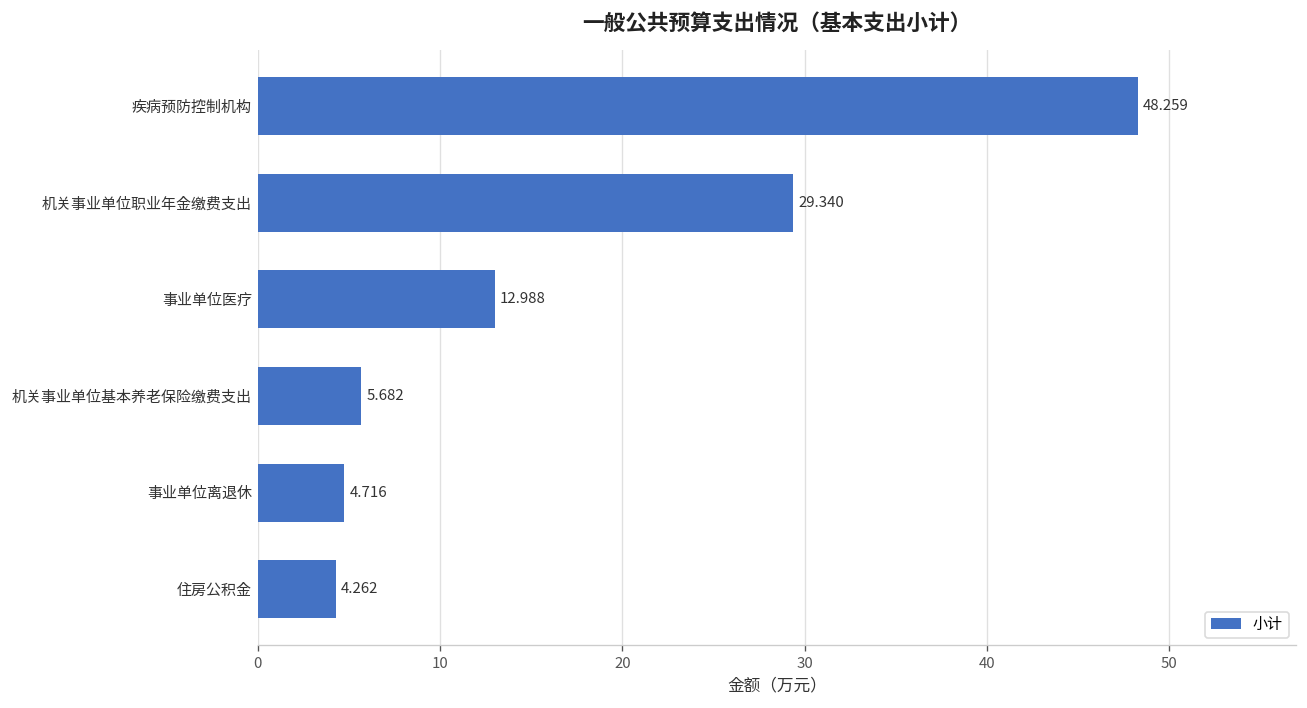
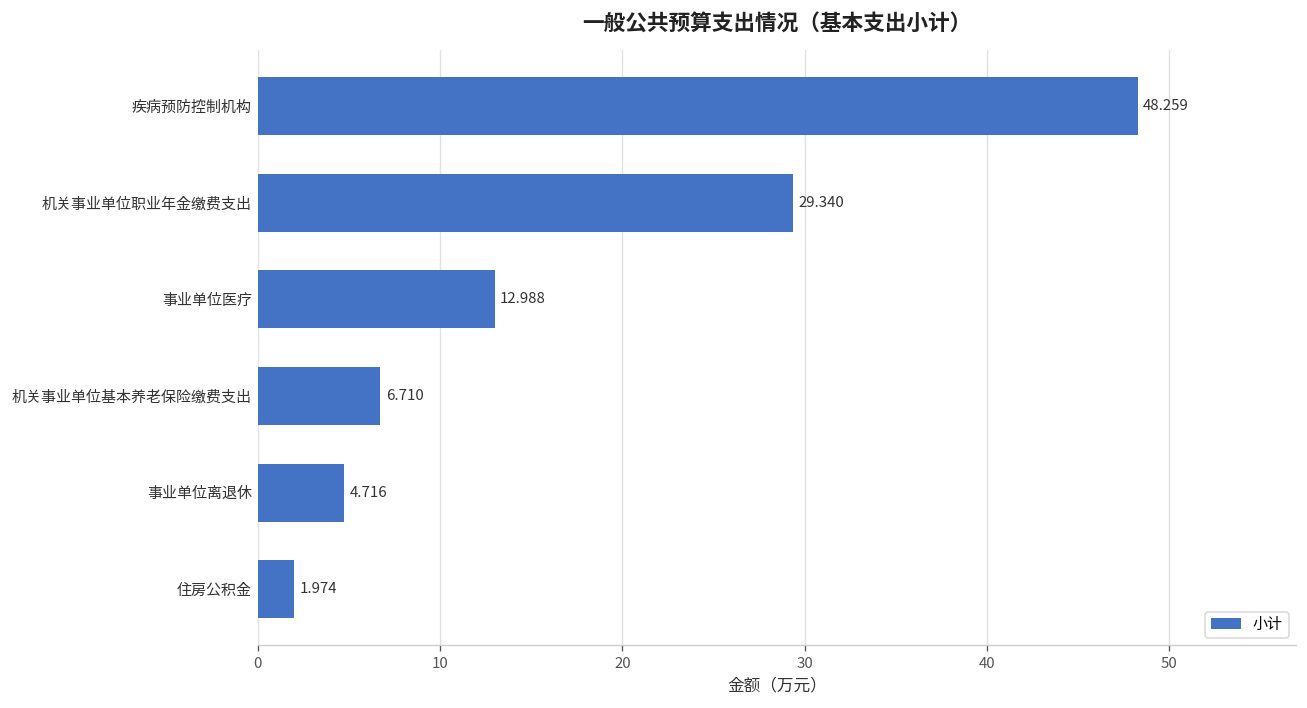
  {
    "疾病预防控制机构": 48.259,
    "机关事业单位职业年金缴费支出": 29.340,
    "事业单位医疗": 12.988,
-   "机关事业单位基本养老保险缴费支出": 5.682,
+   "机关事业单位基本养老保险缴费支出": 6.710,
    "事业单位离退休": 4.716,
-   "住房公积金": 4.262
+   "住房公积金": 1.974
  }
